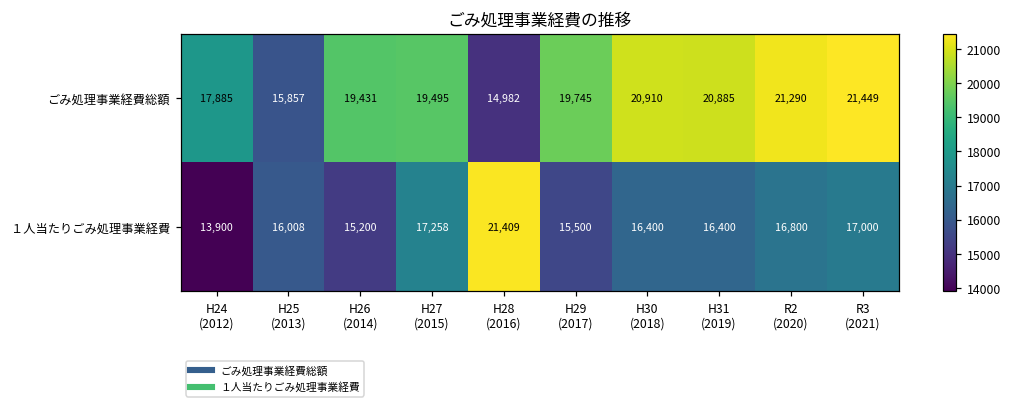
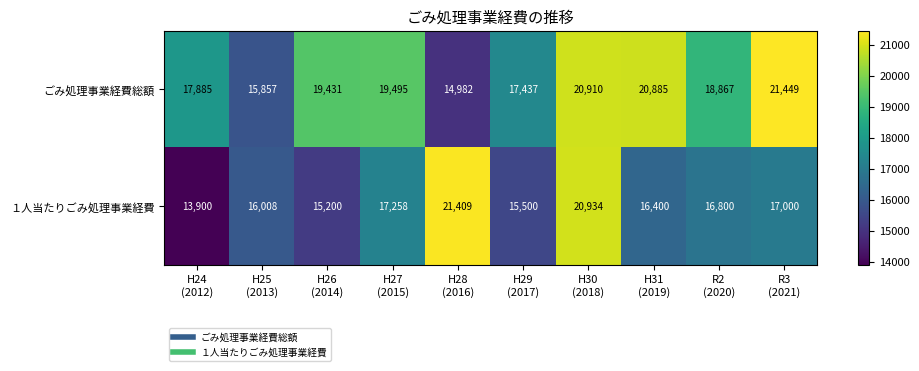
  {
    "ごみ処理事業経費総額": {
      "H24 (2012)": "17,885",
      "H25 (2013)": "15,857",
      "H26 (2014)": "19,431",
      "H27 (2015)": "19,495",
      "H28 (2016)": "14,982",
-     "H29 (2017)": "19,745",
+     "H29 (2017)": "17,437",
      "H30 (2018)": "20,910",
      "H31 (2019)": "20,885",
-     "R2 (2020)": "21,290",
+     "R2 (2020)": "18,867",
      "R3 (2021)": "21,449"
    },
    "１人当たりごみ処理事業経費": {
      "H24 (2012)": "13,900",
      "H25 (2013)": "16,008",
      "H26 (2014)": "15,200",
      "H27 (2015)": "17,258",
      "H28 (2016)": "21,409",
      "H29 (2017)": "15,500",
-     "H30 (2018)": "16,400",
+     "H30 (2018)": "20,934",
      "H31 (2019)": "16,400",
      "R2 (2020)": "16,800",
      "R3 (2021)": "17,000"
    }
  }
